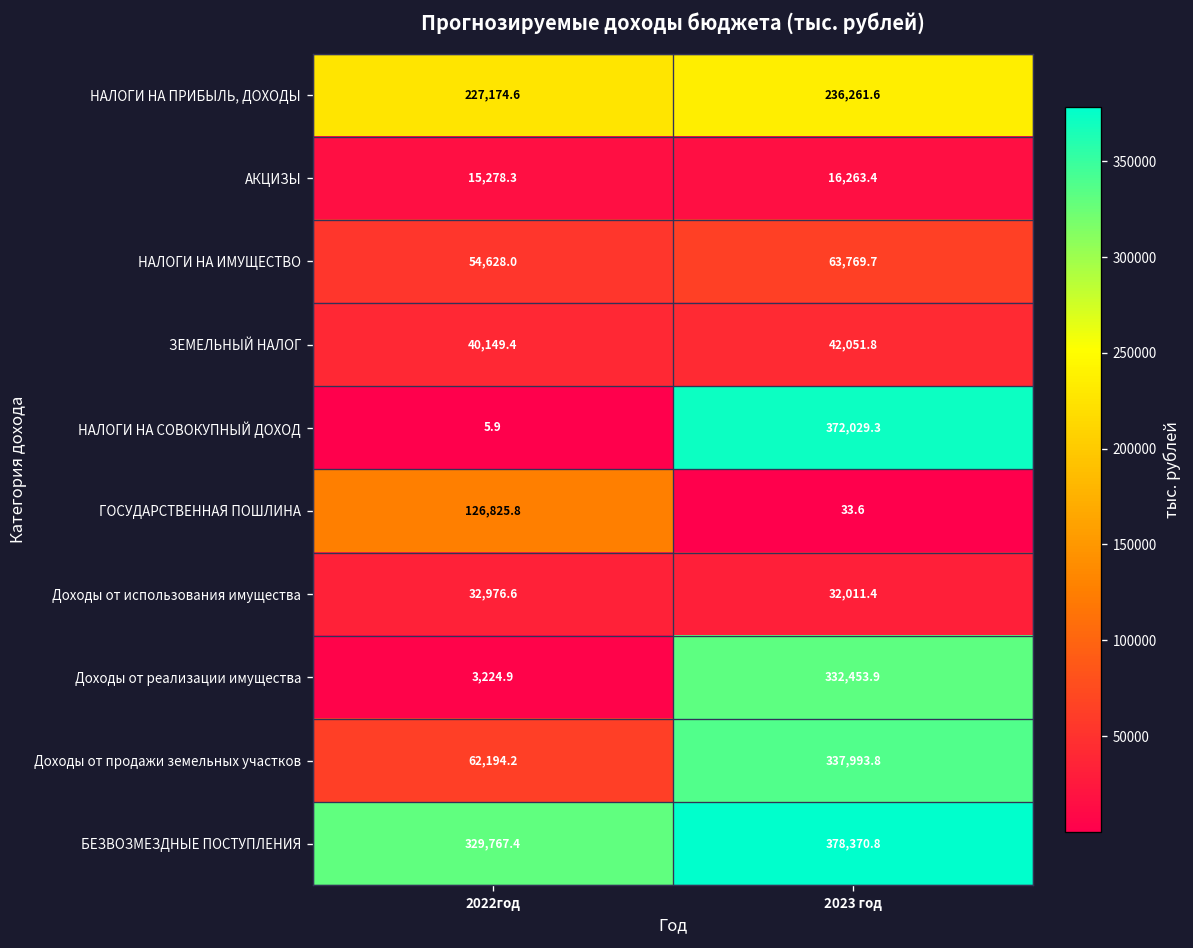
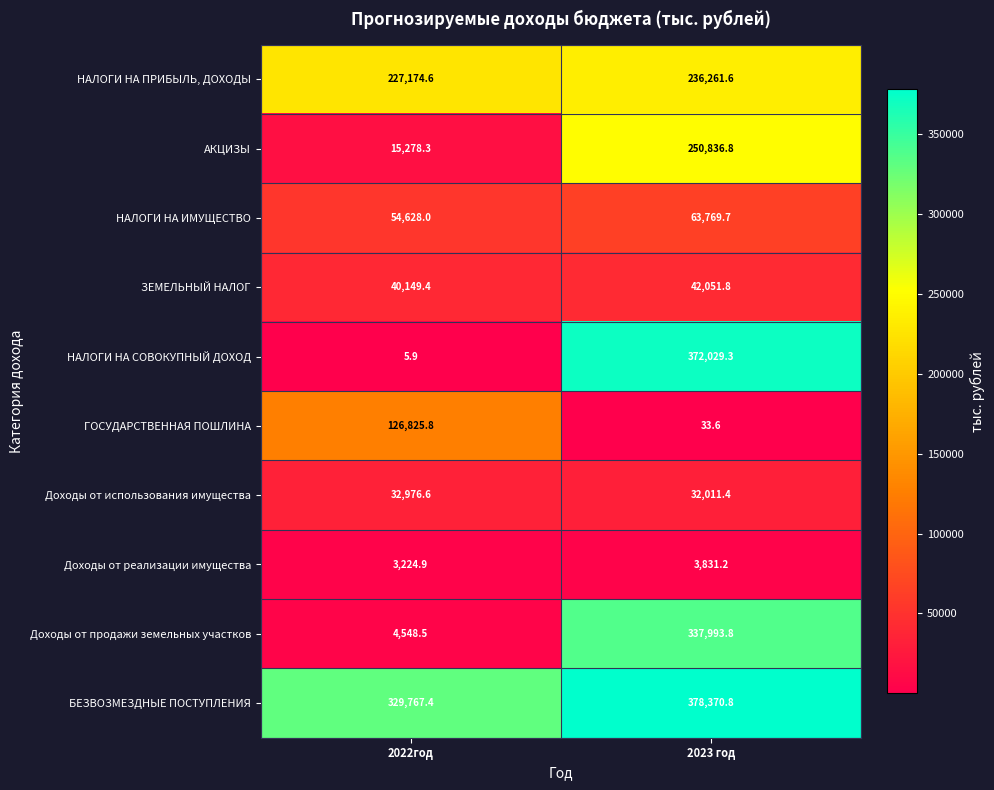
  {
    "НАЛОГИ НА ПРИБЫЛЬ, ДОХОДЫ": {
      "2022год": "227,174.6",
      "2023 год": "236,261.6"
    },
    "АКЦИЗЫ": {
      "2022год": "15,278.3",
-     "2023 год": "16,263.4"
+     "2023 год": "250,836.8"
    },
    "НАЛОГИ НА ИМУЩЕСТВО": {
      "2022год": "54,628.0",
      "2023 год": "63,769.7"
    },
    "ЗЕМЕЛЬНЫЙ НАЛОГ": {
      "2022год": "40,149.4",
      "2023 год": "42,051.8"
    },
    "НАЛОГИ НА СОВОКУПНЫЙ ДОХОД": {
      "2022год": "5.9",
      "2023 год": "372,029.3"
    },
    "ГОСУДАРСТВЕННАЯ ПОШЛИНА": {
      "2022год": "126,825.8",
      "2023 год": "33.6"
    },
    "Доходы от использования имущества": {
      "2022год": "32,976.6",
      "2023 год": "32,011.4"
    },
    "Доходы от реализации имущества": {
      "2022год": "3,224.9",
-     "2023 год": "332,453.9"
+     "2023 год": "3,831.2"
    },
    "Доходы от продажи земельных участков": {
-     "2022год": "62,194.2",
+     "2022год": "4,548.5",
      "2023 год": "337,993.8"
    },
    "БЕЗВОЗМЕЗДНЫЕ ПОСТУПЛЕНИЯ": {
      "2022год": "329,767.4",
      "2023 год": "378,370.8"
    }
  }
